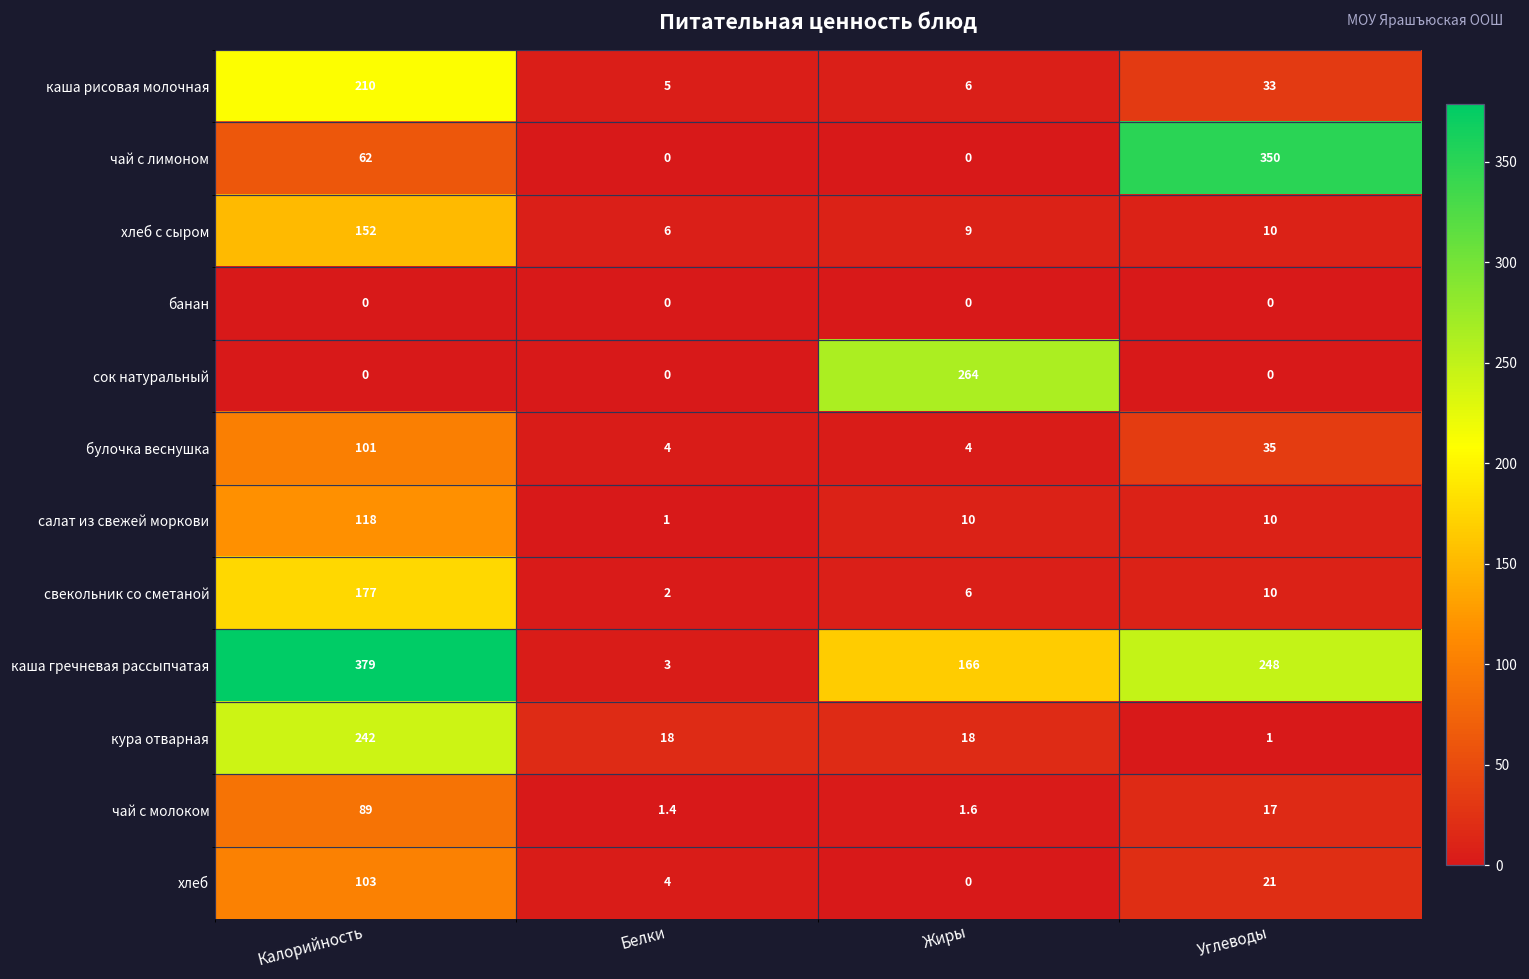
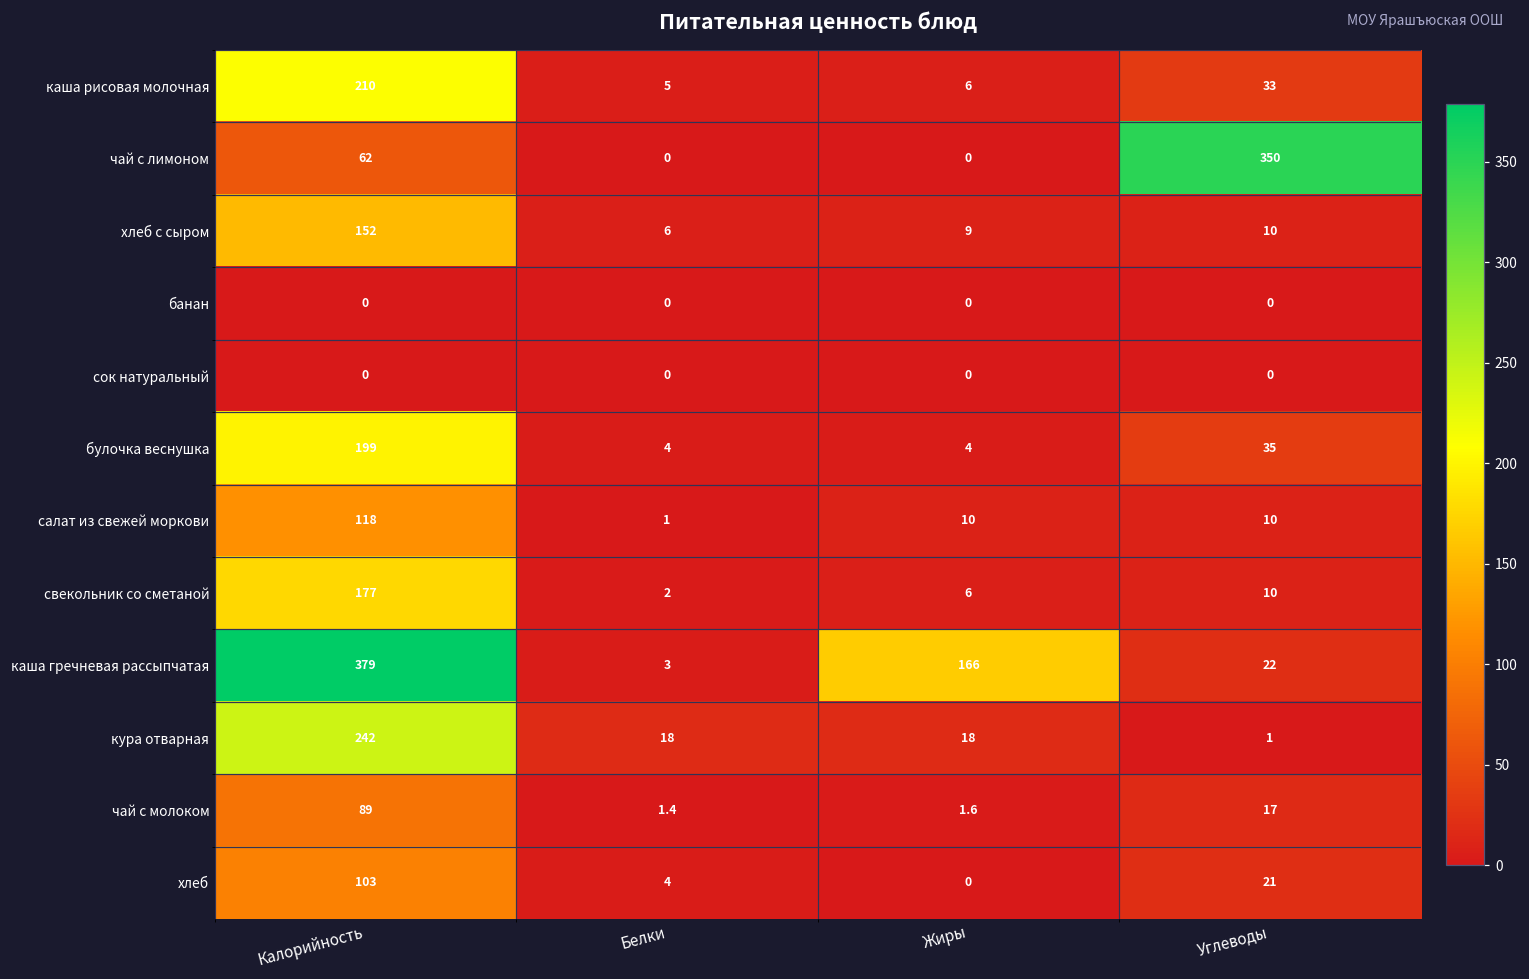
  {
    "каша рисовая молочная": {
      "Калорийность": 210,
      "Белки": 5,
      "Жиры": 6,
      "Углеводы": 33
    },
    "чай с лимоном": {
      "Калорийность": 62,
      "Белки": 0,
      "Жиры": 0,
      "Углеводы": 350
    },
    "хлеб с сыром": {
      "Калорийность": 152,
      "Белки": 6,
      "Жиры": 9,
      "Углеводы": 10
    },
    "банан": {
      "Калорийность": 0,
      "Белки": 0,
      "Жиры": 0,
      "Углеводы": 0
    },
    "сок натуральный": {
      "Калорийность": 0,
      "Белки": 0,
-     "Жиры": 264,
+     "Жиры": 0,
      "Углеводы": 0
    },
    "булочка веснушка": {
-     "Калорийность": 101,
+     "Калорийность": 199,
      "Белки": 4,
      "Жиры": 4,
      "Углеводы": 35
    },
    "салат из свежей моркови": {
      "Калорийность": 118,
      "Белки": 1,
      "Жиры": 10,
      "Углеводы": 10
    },
    "свекольник со сметаной": {
      "Калорийность": 177,
      "Белки": 2,
      "Жиры": 6,
      "Углеводы": 10
    },
    "каша гречневая рассыпчатая": {
      "Калорийность": 379,
      "Белки": 3,
      "Жиры": 166,
-     "Углеводы": 248
+     "Углеводы": 22
    },
    "кура отварная": {
      "Калорийность": 242,
      "Белки": 18,
      "Жиры": 18,
      "Углеводы": 1
    },
    "чай с молоком": {
      "Калорийность": 89,
      "Белки": 1.4,
      "Жиры": 1.6,
      "Углеводы": 17
    },
    "хлеб": {
      "Калорийность": 103,
      "Белки": 4,
      "Жиры": 0,
      "Углеводы": 21
    }
  }
